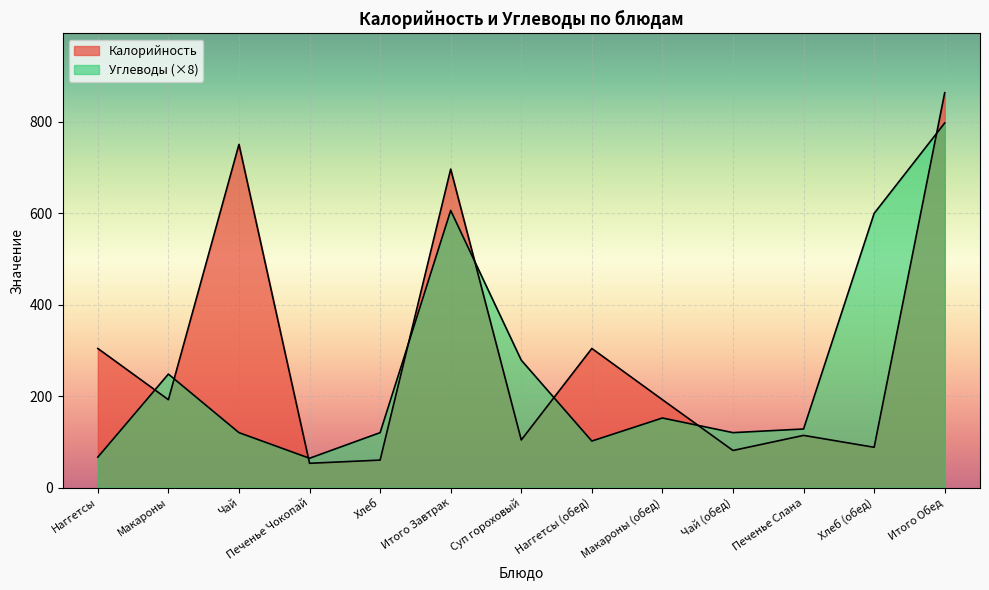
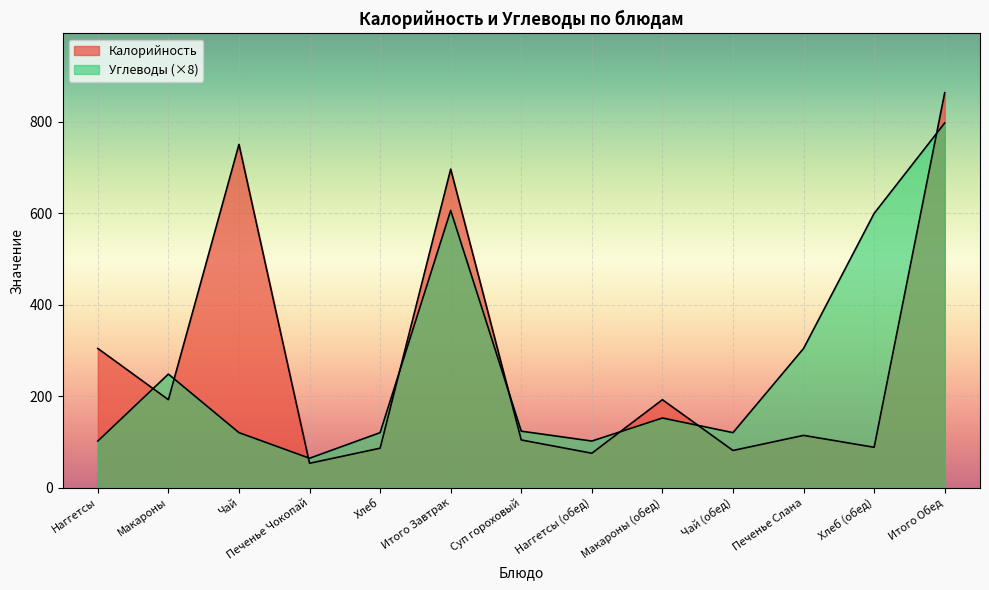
  {
    "Калорийность": {
      "Наггетсы": 300,
      "Макароны": 190,
      "Чай": 750,
      "Печенье Чокопай": 50,
-     "Хлеб": 60,
+     "Хлеб": 90,
      "Итого Завтрак": 700,
      "Суп гороховый": 100,
-     "Наггетсы (обед)": 300,
+     "Наггетсы (обед)": 80,
      "Макароны (обед)": 190,
      "Чай (обед)": 80,
      "Печенье Слана": 110,
      "Хлеб (обед)": 90,
      "Итого Обед": 860
    },
    "Углеводы (×8)": {
-     "Наггетсы": 70,
+     "Наггетсы": 100,
      "Макароны": 250,
      "Чай": 120,
      "Печенье Чокопай": 60,
      "Хлеб": 120,
      "Итого Завтрак": 610,
-     "Суп гороховый": 280,
+     "Суп гороховый": 120,
      "Наггетсы (обед)": 100,
      "Макароны (обед)": 150,
      "Чай (обед)": 120,
-     "Печенье Слана": 130,
+     "Печенье Слана": 300,
      "Хлеб (обед)": 600,
      "Итого Обед": 800
    }
  }
